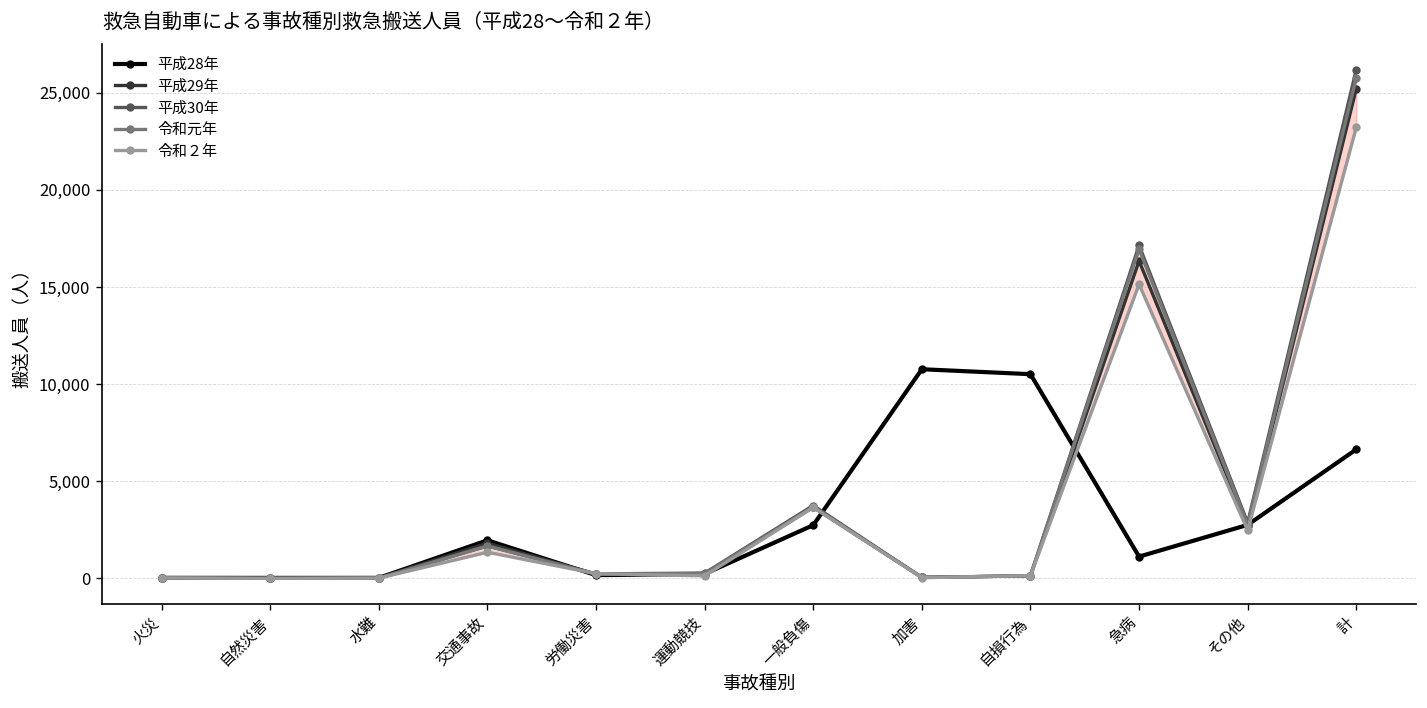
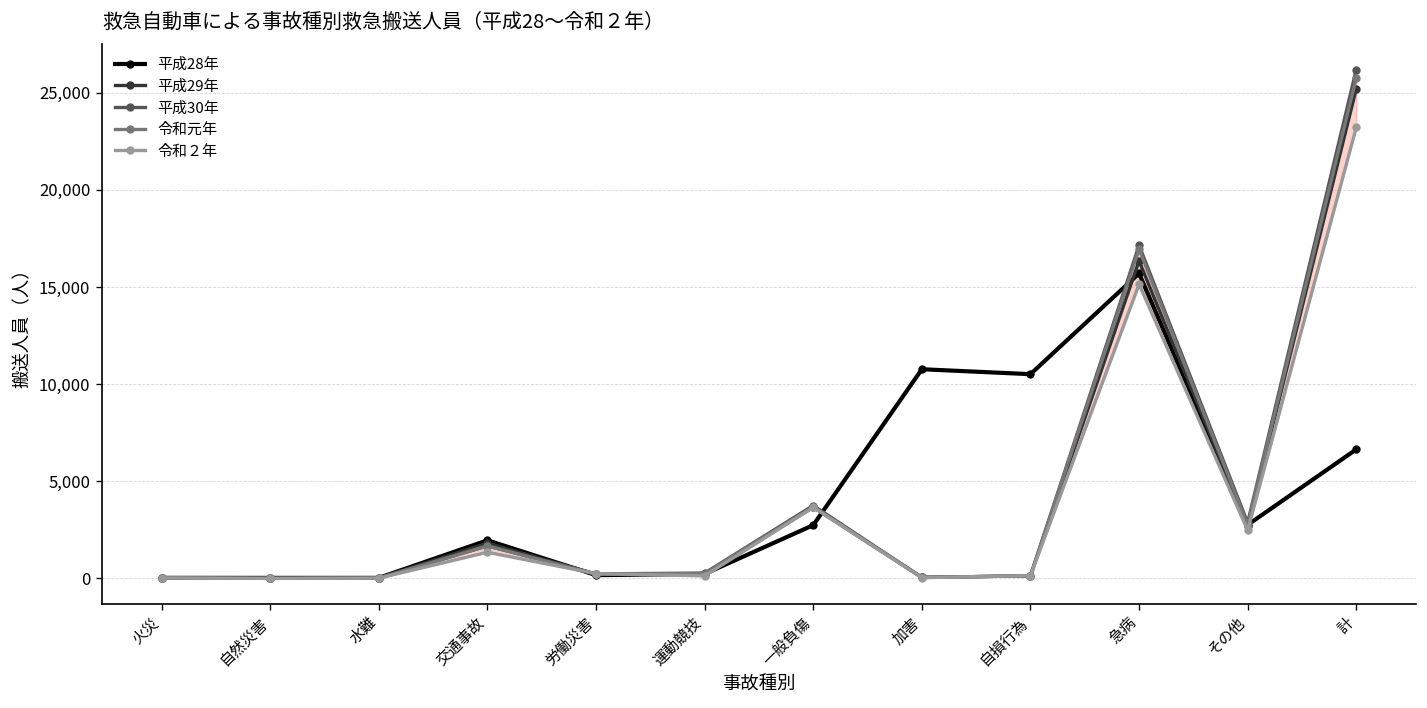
  {
    "平成28年": {
      "一般負傷": "2,700",
      "加害": "10,800",
      "自損行為": "10,500",
-     "急病": "1,100",
+     "急病": "15,700",
      "計": "6,600"
    }
  }
